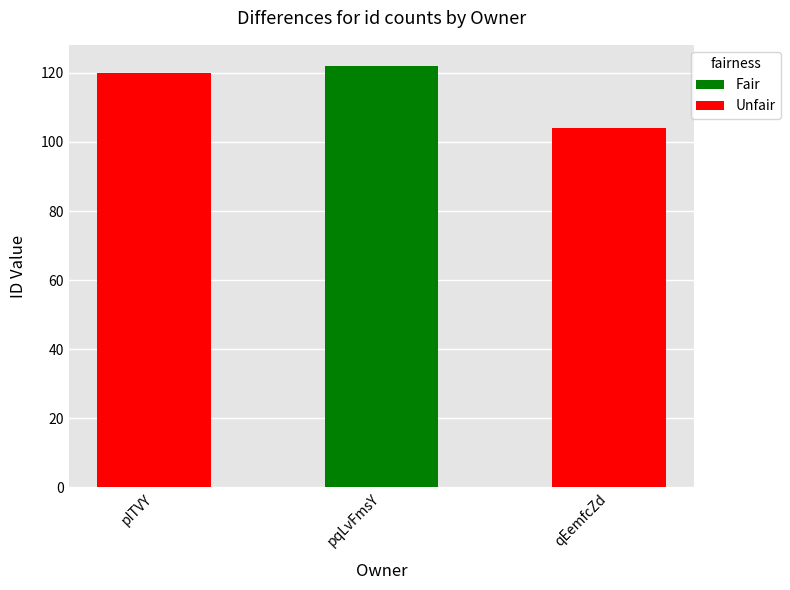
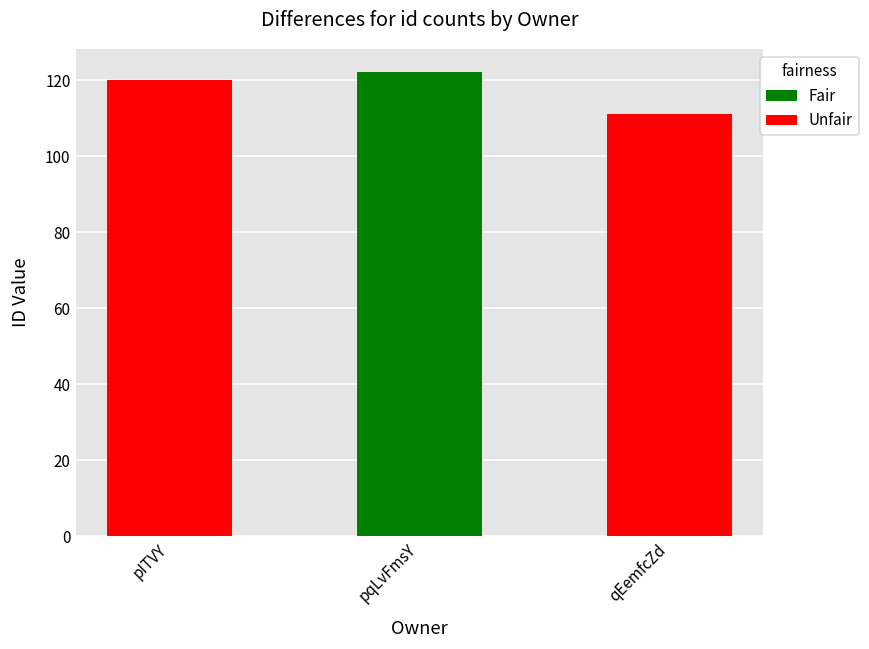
  {
    "pITVY": 120,
    "pqLvFmsY": 122,
-   "qEemfcZd": 104
+   "qEemfcZd": 111
  }
